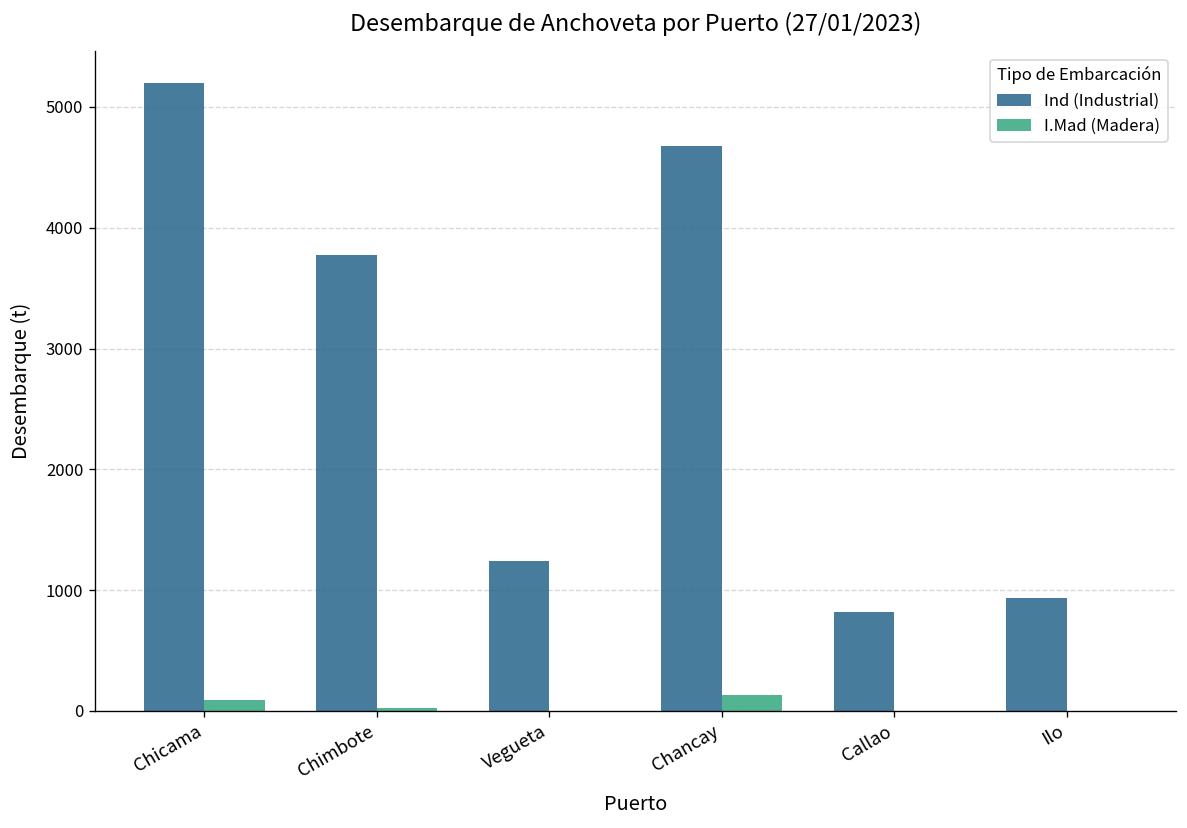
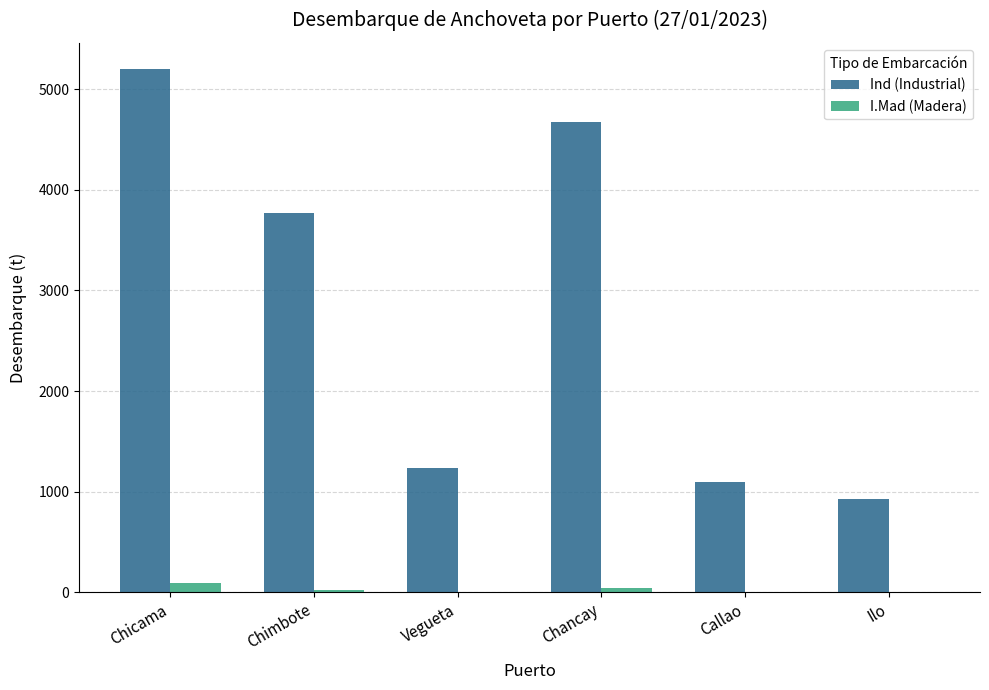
  {
    "Ind (Industrial)": {
      "Chicama": 5200,
      "Chimbote": 3770,
      "Vegueta": 1240,
      "Chancay": 4670,
-     "Callao": 820,
+     "Callao": 1100,
      "Ilo": 930
    },
    "I.Mad (Madera)": {
      "Chicama": 90,
      "Vegueta": 0,
-     "Chancay": 130,
+     "Chancay": 40,
      "Callao": 0,
      "Ilo": 0
    }
  }
